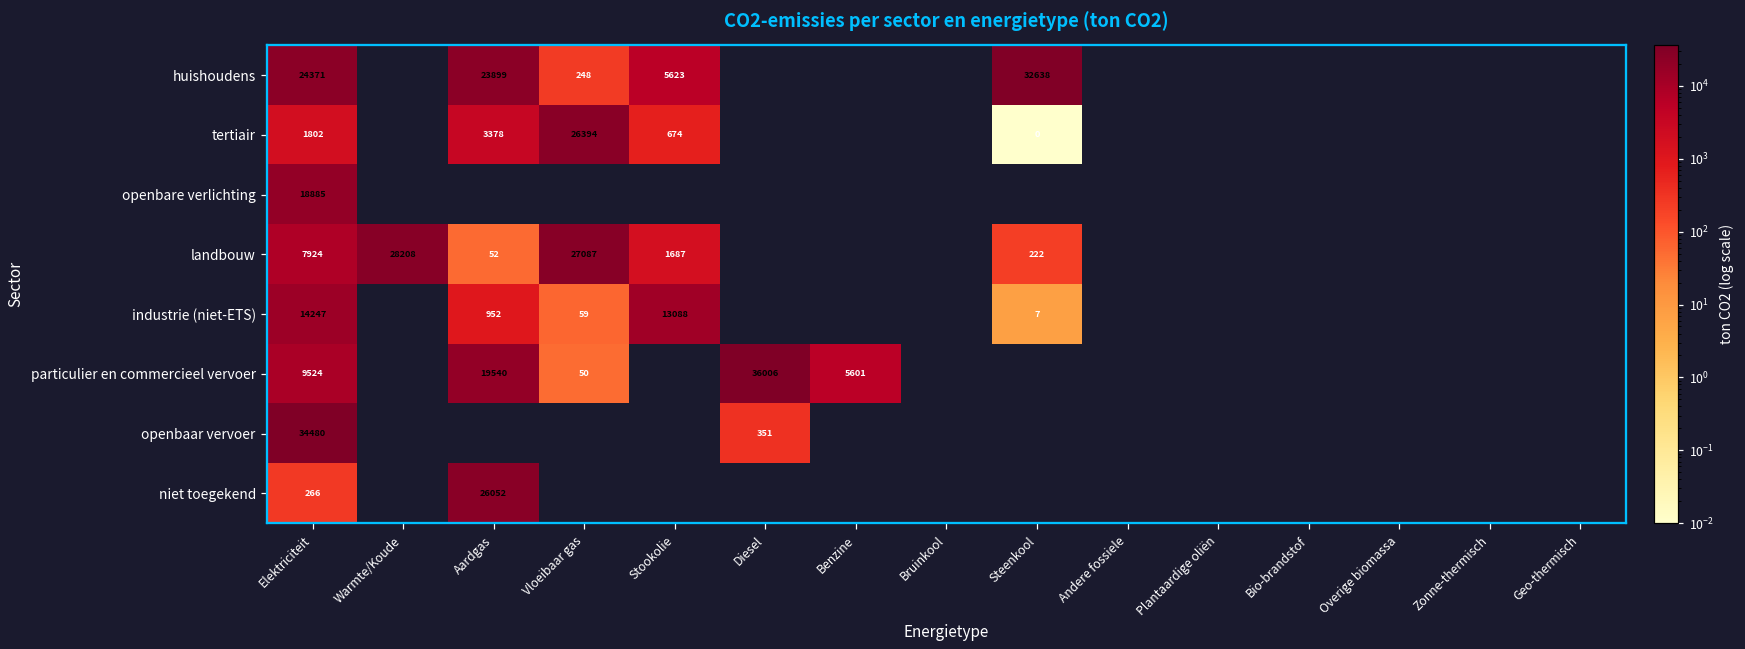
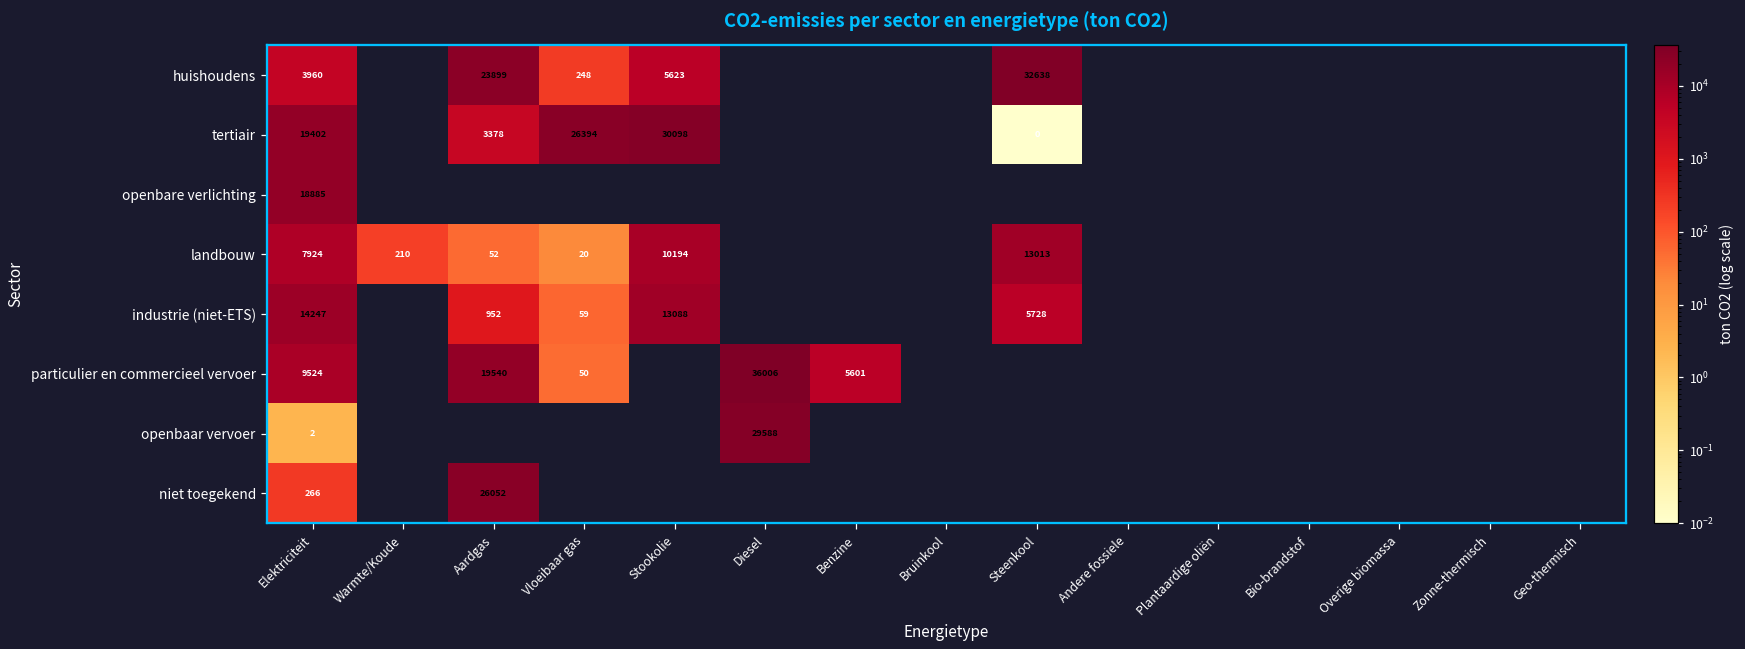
  {
    "huishoudens": {
-     "Elektriciteit": 24371,
+     "Elektriciteit": 3960,
      "Aardgas": 23899,
      "Vloeibaar gas": 248,
      "Stookolie": 5623,
      "Steenkool": 32638
    },
    "tertiair": {
-     "Elektriciteit": 1802,
+     "Elektriciteit": 19402,
      "Aardgas": 3378,
      "Vloeibaar gas": 26394,
-     "Stookolie": 674,
+     "Stookolie": 30098,
      "Steenkool": 0
    },
    "openbare verlichting": {
      "Elektriciteit": 18885
    },
    "landbouw": {
      "Elektriciteit": 7924,
-     "Warmte/Koude": 28208,
+     "Warmte/Koude": 210,
      "Aardgas": 52,
-     "Vloeibaar gas": 27087,
-     "Stookolie": 1687,
-     "Steenkool": 222
+     "Vloeibaar gas": 20,
+     "Stookolie": 10194,
+     "Steenkool": 13013
    },
    "industrie (niet-ETS)": {
      "Elektriciteit": 14247,
      "Aardgas": 952,
      "Vloeibaar gas": 59,
      "Stookolie": 13088,
-     "Steenkool": 7
+     "Steenkool": 5728
    },
    "particulier en commercieel vervoer": {
      "Elektriciteit": 9524,
      "Aardgas": 19540,
      "Vloeibaar gas": 50,
      "Diesel": 36006,
      "Benzine": 5601
    },
    "openbaar vervoer": {
-     "Elektriciteit": 34480,
-     "Diesel": 351
+     "Elektriciteit": 2,
+     "Diesel": 29588
    },
    "niet toegekend": {
      "Elektriciteit": 266,
      "Aardgas": 26052
    }
  }
